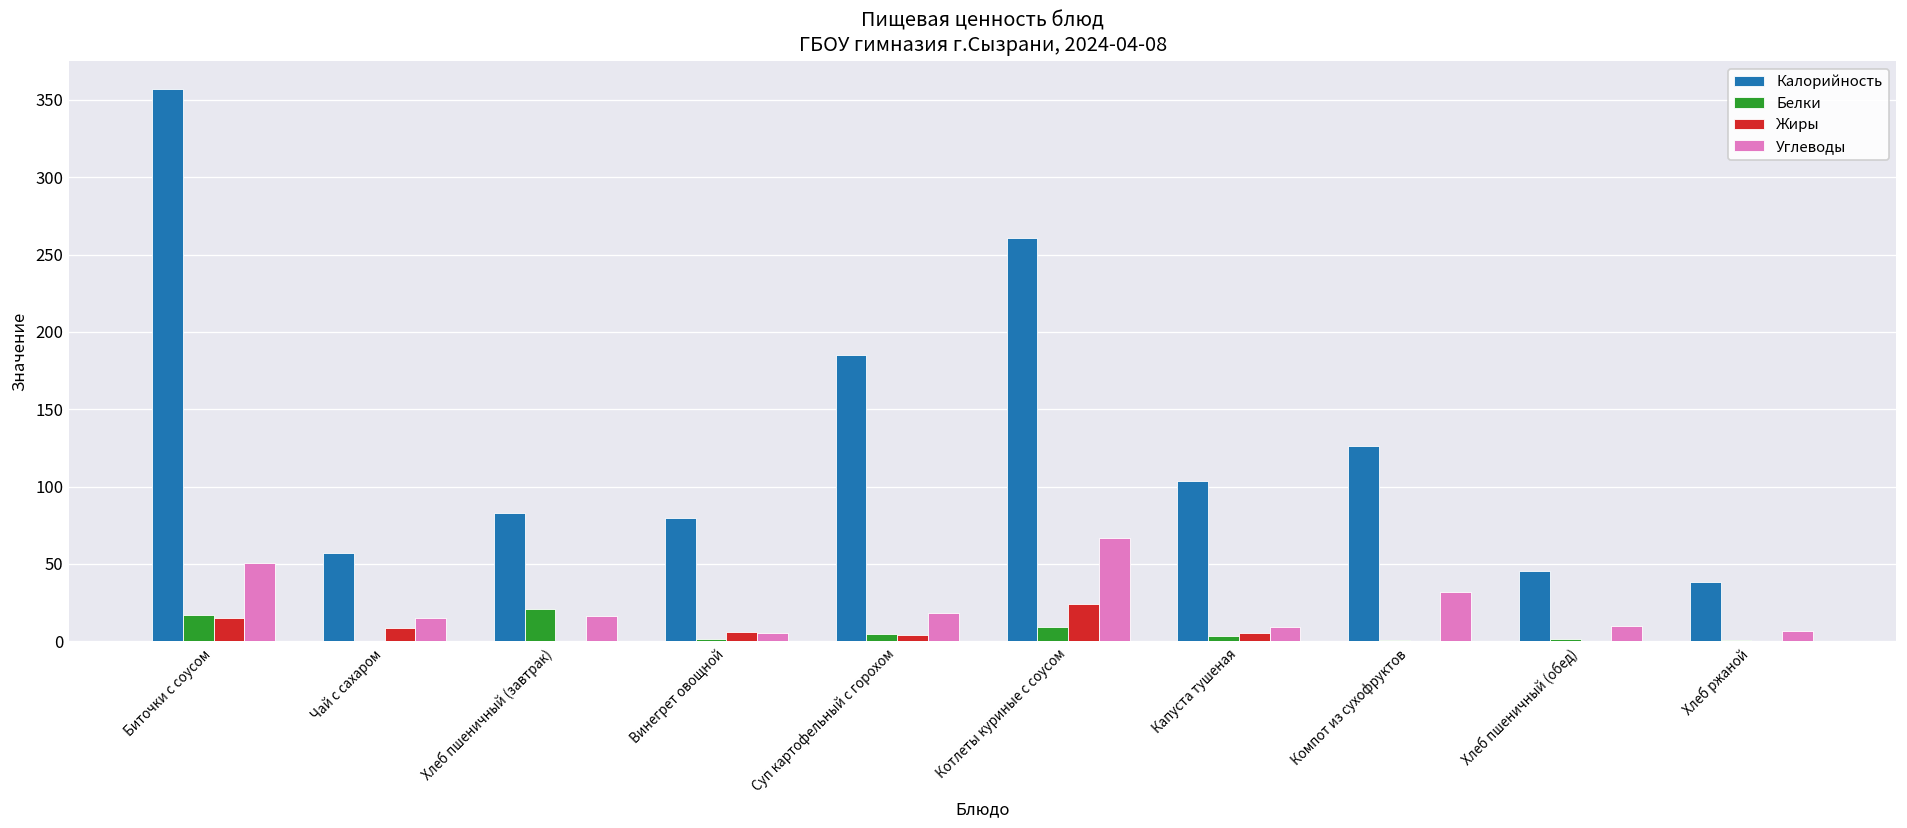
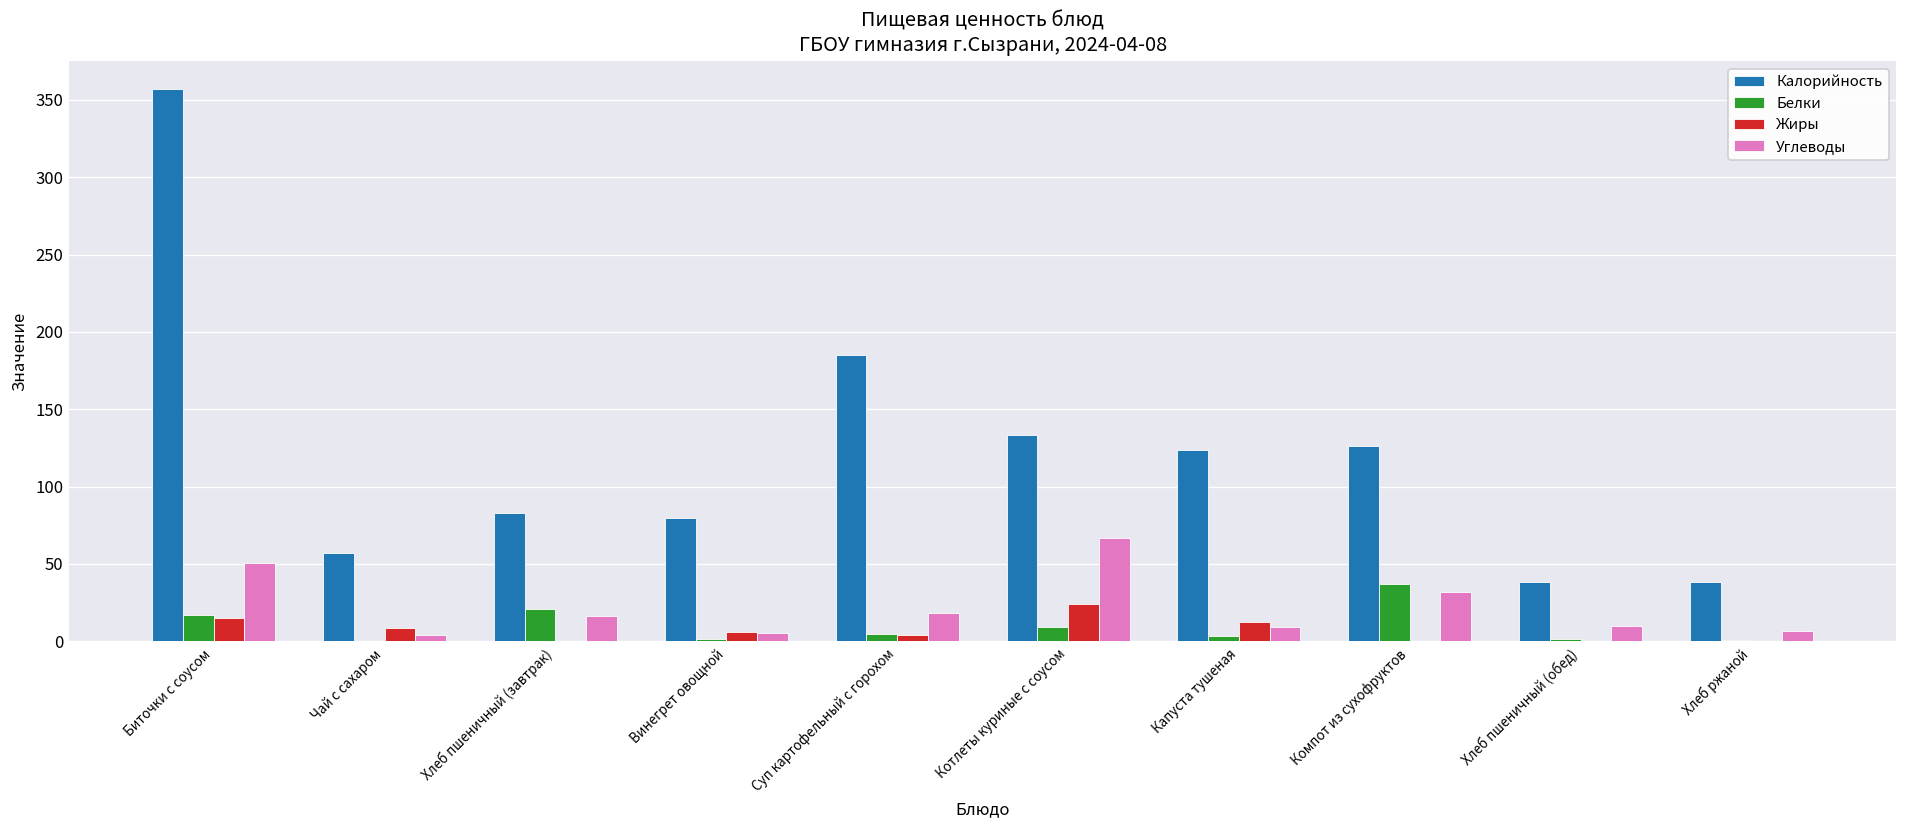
  {
    "Калорийность": {
      "Биточки с соусом": 357,
      "Чай с сахаром": 57,
      "Хлеб пшеничный (завтрак)": 83,
      "Винегрет овощной": 80,
      "Суп картофельный с горохом": 185,
-     "Котлеты куриные с соусом": 261,
-     "Капуста тушеная": 104,
+     "Котлеты куриные с соусом": 133,
+     "Капуста тушеная": 123,
      "Компот из сухофруктов": 126,
-     "Хлеб пшеничный (обед)": 45,
+     "Хлеб пшеничный (обед)": 38,
      "Хлеб ржаной": 38
    },
    "Белки": {
      "Биточки с соусом": 17,
      "Хлеб пшеничный (завтрак)": 21,
      "Суп картофельный с горохом": 5,
      "Котлеты куриные с соусом": 9,
      "Капуста тушеная": 4,
-     "Компот из сухофруктов": 1
+     "Компот из сухофруктов": 37
    },
    "Жиры": {
      "Биточки с соусом": 15,
      "Чай с сахаром": 9,
      "Винегрет овощной": 6,
      "Суп картофельный с горохом": 4,
      "Котлеты куриные с соусом": 24,
-     "Капуста тушеная": 5,
+     "Капуста тушеная": 12,
      "Компот из сухофруктов": 0
    },
    "Углеводы": {
      "Биточки с соусом": 50,
-     "Чай с сахаром": 15,
+     "Чай с сахаром": 4,
      "Хлеб пшеничный (завтрак)": 16,
      "Винегрет овощной": 5,
      "Суп картофельный с горохом": 19,
      "Котлеты куриные с соусом": 67,
      "Капуста тушеная": 9,
      "Компот из сухофруктов": 32,
      "Хлеб пшеничный (обед)": 10,
      "Хлеб ржаной": 6
    }
  }
